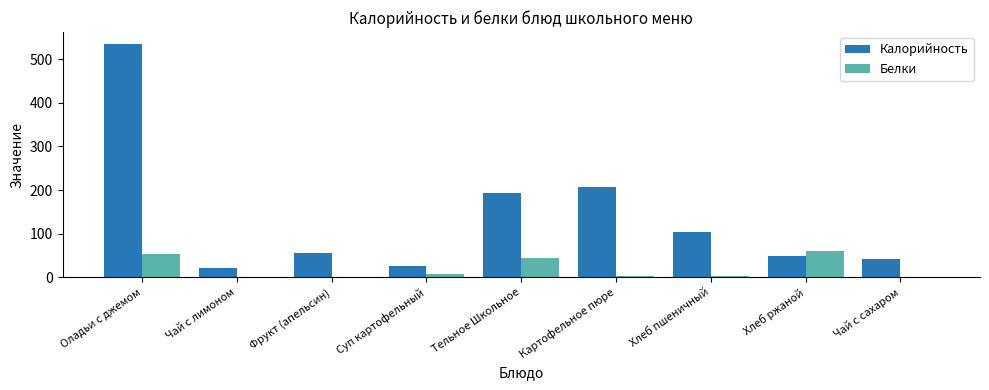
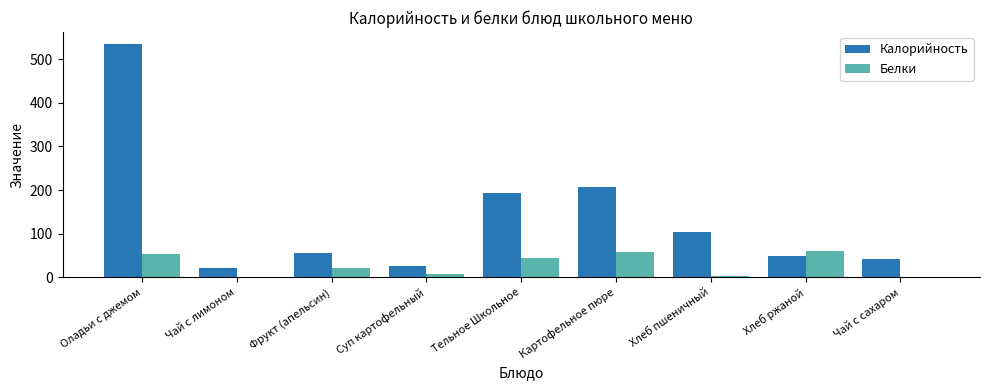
  {
    "Калорийность": {
      "Оладьи с джемом": 540,
      "Чай с лимоном": 20,
      "Фрукт (апельсин)": 50,
      "Суп картофельный": 30,
      "Тельное Школьное": 190,
      "Картофельное пюре": 210,
      "Хлеб пшеничный": 100,
      "Хлеб ржаной": 50,
      "Чай с сахаром": 40
    },
    "Белки": {
      "Оладьи с джемом": 50,
-     "Фрукт (апельсин)": 0,
+     "Фрукт (апельсин)": 20,
      "Суп картофельный": 10,
      "Тельное Школьное": 40,
-     "Картофельное пюре": 0,
+     "Картофельное пюре": 60,
      "Хлеб ржаной": 60
    }
  }
